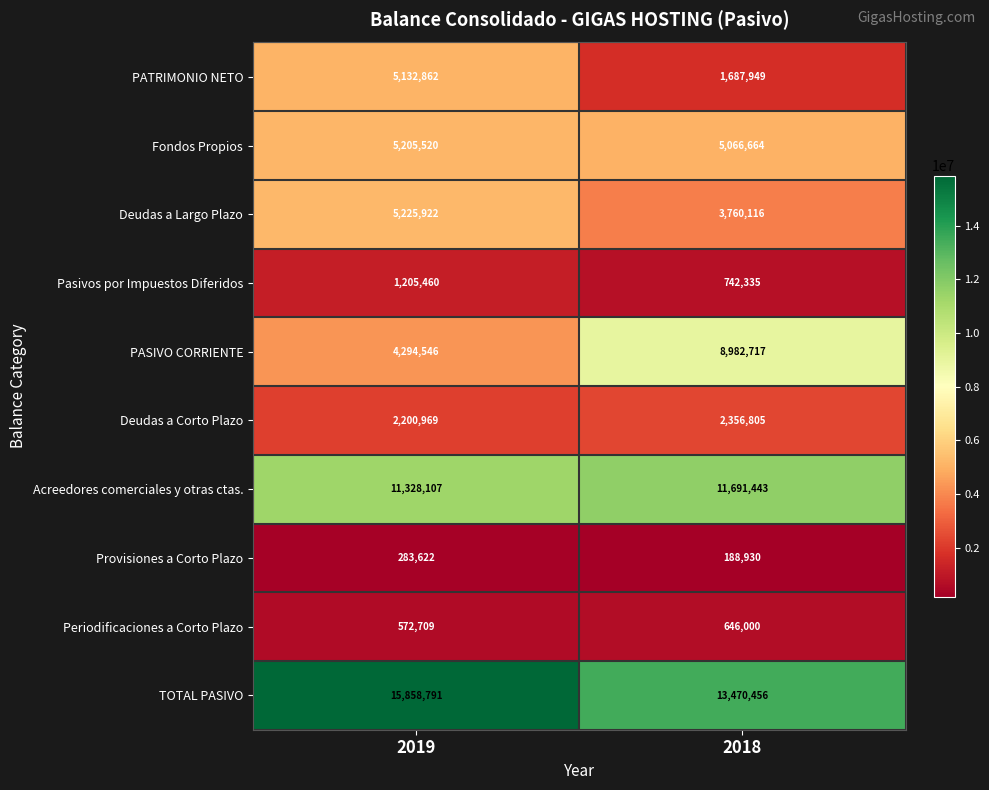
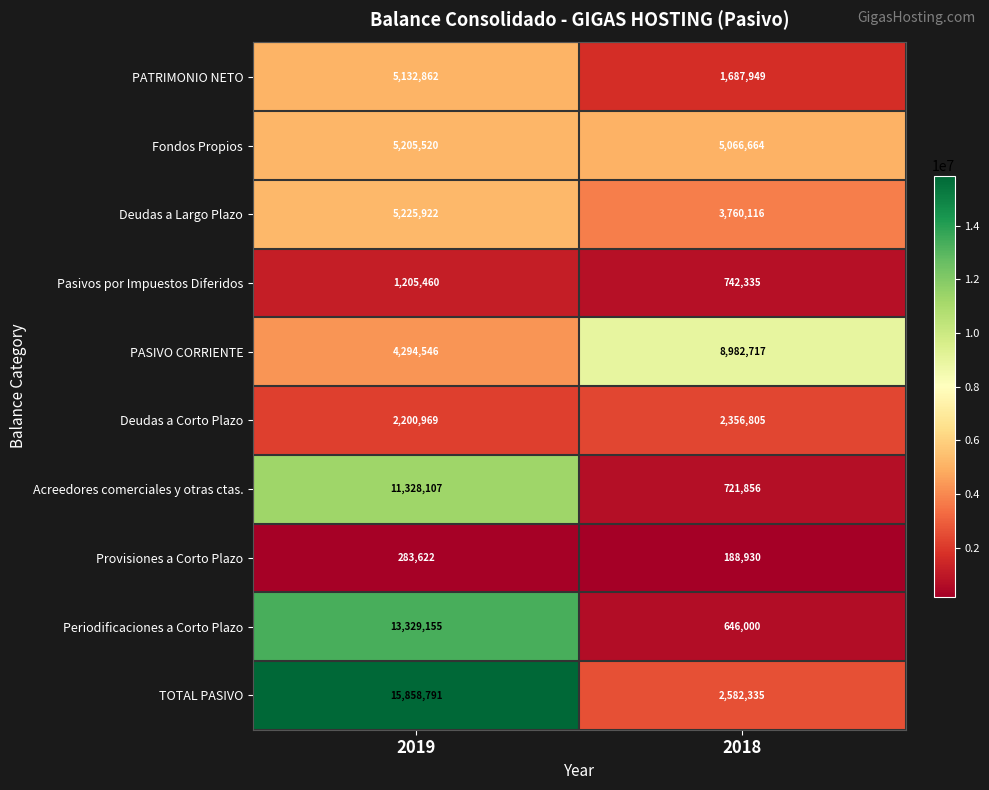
  {
    "PATRIMONIO NETO": {
      "2019": "5,132,862",
      "2018": "1,687,949"
    },
    "Fondos Propios": {
      "2019": "5,205,520",
      "2018": "5,066,664"
    },
    "Deudas a Largo Plazo": {
      "2019": "5,225,922",
      "2018": "3,760,116"
    },
    "Pasivos por Impuestos Diferidos": {
      "2019": "1,205,460",
      "2018": "742,335"
    },
    "PASIVO CORRIENTE": {
      "2019": "4,294,546",
      "2018": "8,982,717"
    },
    "Deudas a Corto Plazo": {
      "2019": "2,200,969",
      "2018": "2,356,805"
    },
    "Acreedores comerciales y otras ctas.": {
      "2019": "11,328,107",
-     "2018": "11,691,443"
+     "2018": "721,856"
    },
    "Provisiones a Corto Plazo": {
      "2019": "283,622",
      "2018": "188,930"
    },
    "Periodificaciones a Corto Plazo": {
-     "2019": "572,709",
+     "2019": "13,329,155",
      "2018": "646,000"
    },
    "TOTAL PASIVO": {
      "2019": "15,858,791",
-     "2018": "13,470,456"
+     "2018": "2,582,335"
    }
  }
